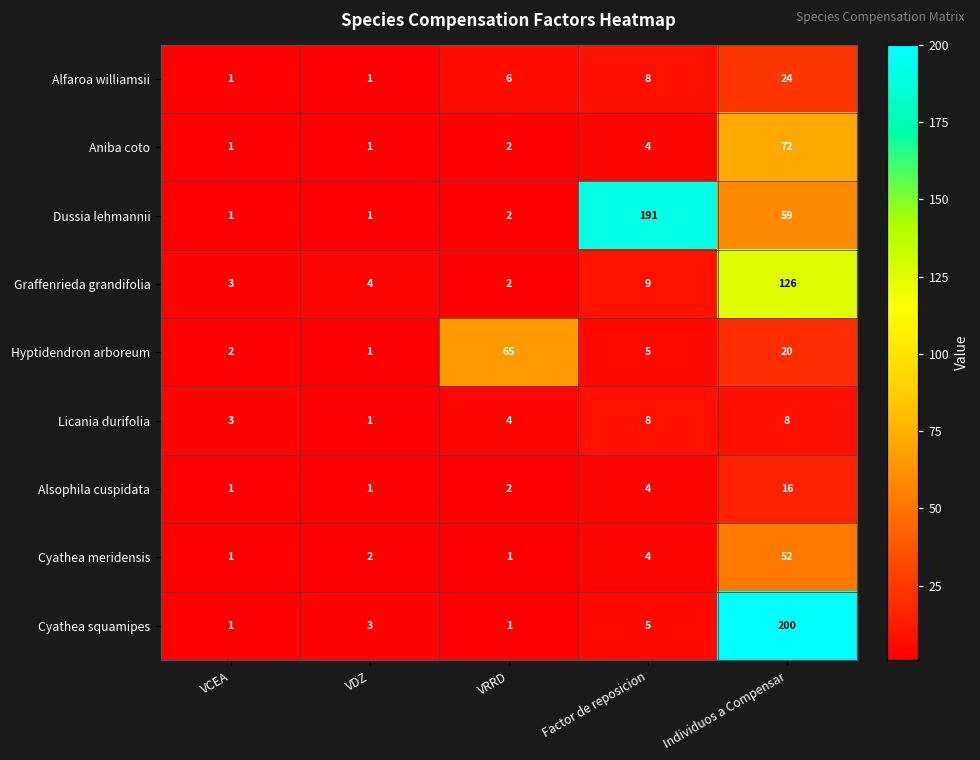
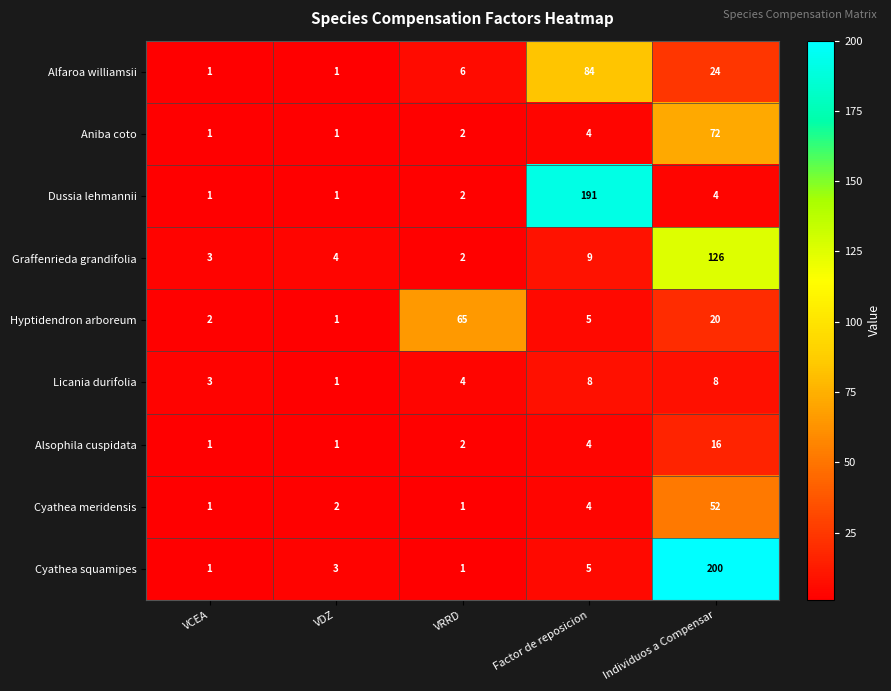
  {
    "Alfaroa williamsii": {
      "VCEA": 1,
      "VDZ": 1,
      "VRRD": 6,
-     "Factor de reposicion": 8,
+     "Factor de reposicion": 84,
      "Individuos a Compensar": 24
    },
    "Aniba coto": {
      "VCEA": 1,
      "VDZ": 1,
      "VRRD": 2,
      "Factor de reposicion": 4,
      "Individuos a Compensar": 72
    },
    "Dussia lehmannii": {
      "VCEA": 1,
      "VDZ": 1,
      "VRRD": 2,
      "Factor de reposicion": 191,
-     "Individuos a Compensar": 59
+     "Individuos a Compensar": 4
    },
    "Graffenrieda grandifolia": {
      "VCEA": 3,
      "VDZ": 4,
      "VRRD": 2,
      "Factor de reposicion": 9,
      "Individuos a Compensar": 126
    },
    "Hyptidendron arboreum": {
      "VCEA": 2,
      "VDZ": 1,
      "VRRD": 65,
      "Factor de reposicion": 5,
      "Individuos a Compensar": 20
    },
    "Licania durifolia": {
      "VCEA": 3,
      "VDZ": 1,
      "VRRD": 4,
      "Factor de reposicion": 8,
      "Individuos a Compensar": 8
    },
    "Alsophila cuspidata": {
      "VCEA": 1,
      "VDZ": 1,
      "VRRD": 2,
      "Factor de reposicion": 4,
      "Individuos a Compensar": 16
    },
    "Cyathea meridensis": {
      "VCEA": 1,
      "VDZ": 2,
      "VRRD": 1,
      "Factor de reposicion": 4,
      "Individuos a Compensar": 52
    },
    "Cyathea squamipes": {
      "VCEA": 1,
      "VDZ": 3,
      "VRRD": 1,
      "Factor de reposicion": 5,
      "Individuos a Compensar": 200
    }
  }
